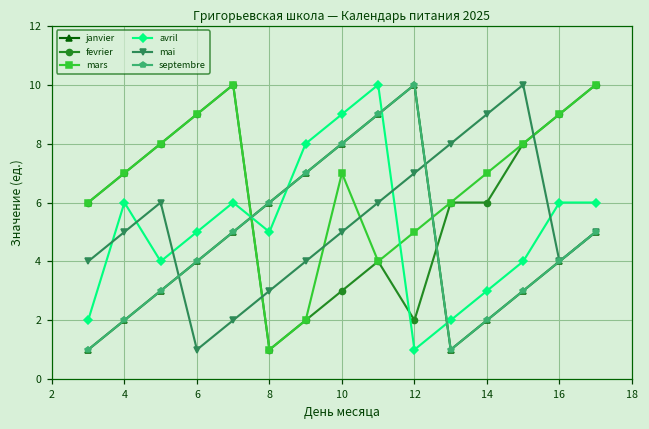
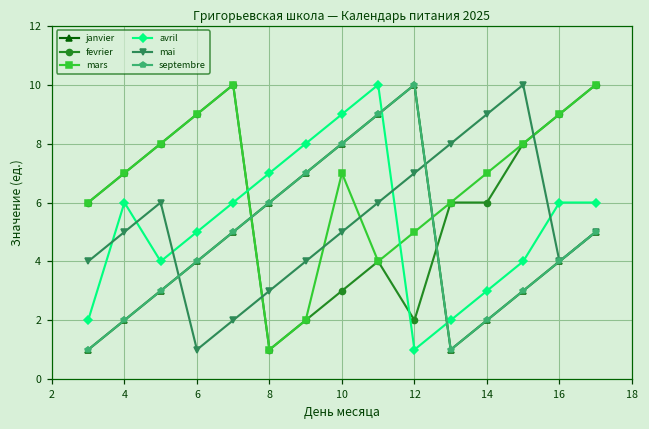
  {
    "mars": {
      "10": 7,
      "12": 5,
      "14": 7
    },
    "avril": {
      "4": 6,
      "6": 5,
-     "8": 5,
+     "8": 7,
      "10": 9,
      "12": 1,
      "14": 3,
      "16": 6
    }
  }
